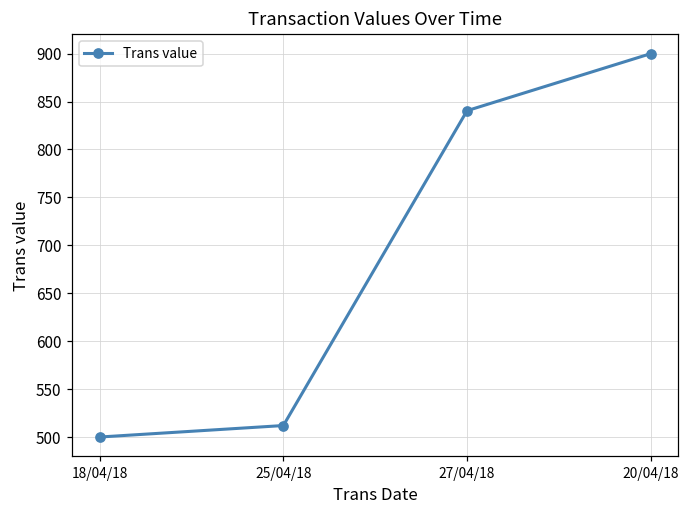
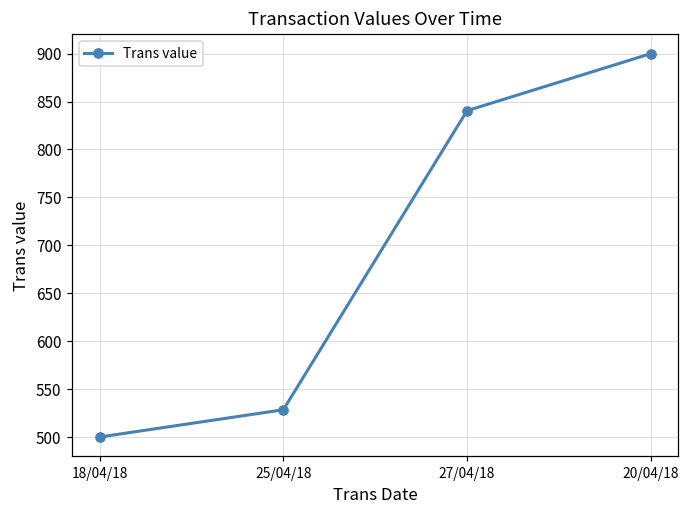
  {
    "18/04/18": 500,
-   "25/04/18": 510,
+   "25/04/18": 530,
    "27/04/18": 840,
    "20/04/18": 900
  }
